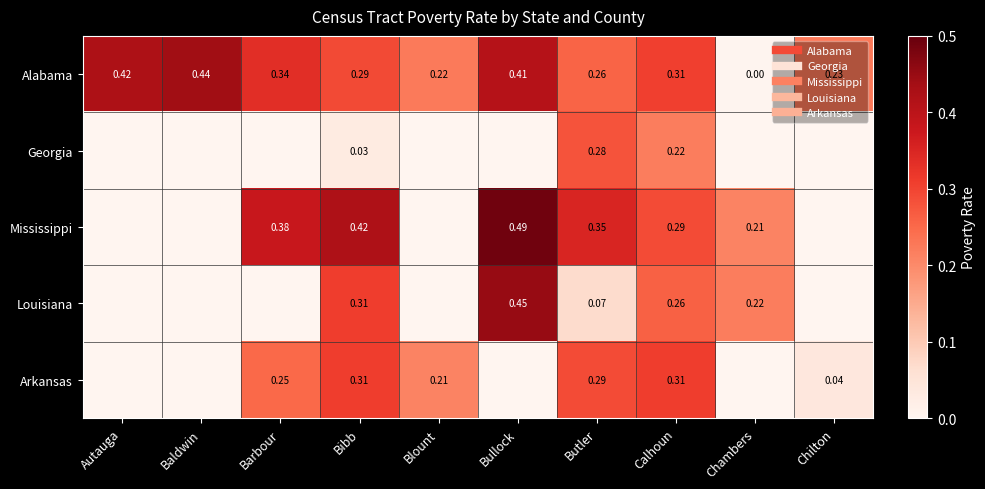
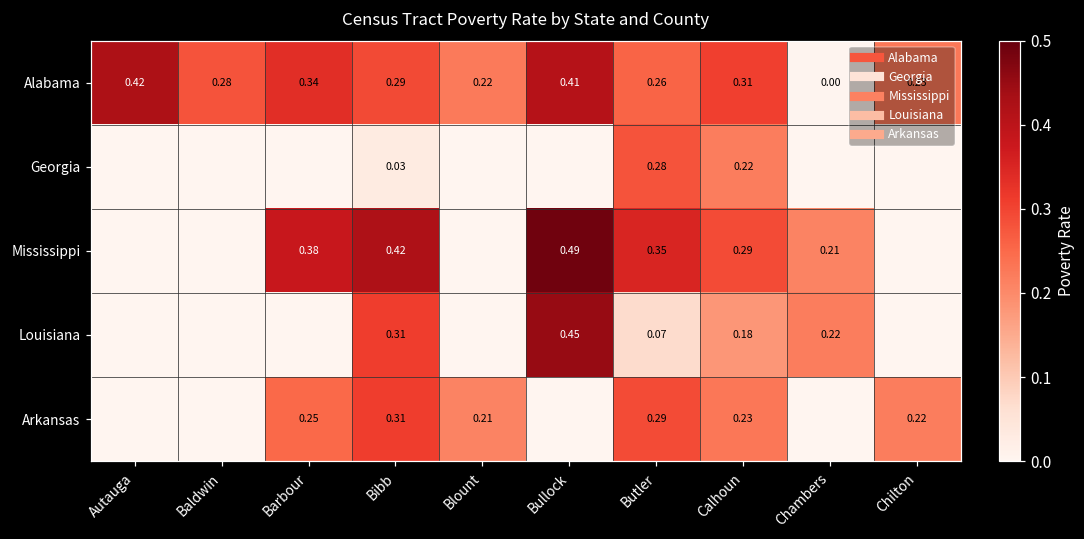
  {
    "Alabama": {
      "Autauga": 0.42,
-     "Baldwin": 0.44,
+     "Baldwin": 0.28,
      "Barbour": 0.34,
      "Bibb": 0.29,
      "Blount": 0.22,
      "Bullock": 0.41,
      "Butler": 0.26,
      "Calhoun": 0.31,
      "Chambers": 0.00
    },
    "Georgia": {
      "Bibb": 0.03,
      "Butler": 0.28,
      "Calhoun": 0.22
    },
    "Mississippi": {
      "Barbour": 0.38,
      "Bibb": 0.42,
      "Bullock": 0.49,
      "Butler": 0.35,
      "Calhoun": 0.29,
      "Chambers": 0.21
    },
    "Louisiana": {
      "Bibb": 0.31,
      "Bullock": 0.45,
      "Butler": 0.07,
-     "Calhoun": 0.26,
+     "Calhoun": 0.18,
      "Chambers": 0.22
    },
    "Arkansas": {
      "Barbour": 0.25,
      "Bibb": 0.31,
      "Blount": 0.21,
      "Butler": 0.29,
-     "Calhoun": 0.31,
-     "Chilton": 0.04
+     "Calhoun": 0.23,
+     "Chilton": 0.22
    }
  }
